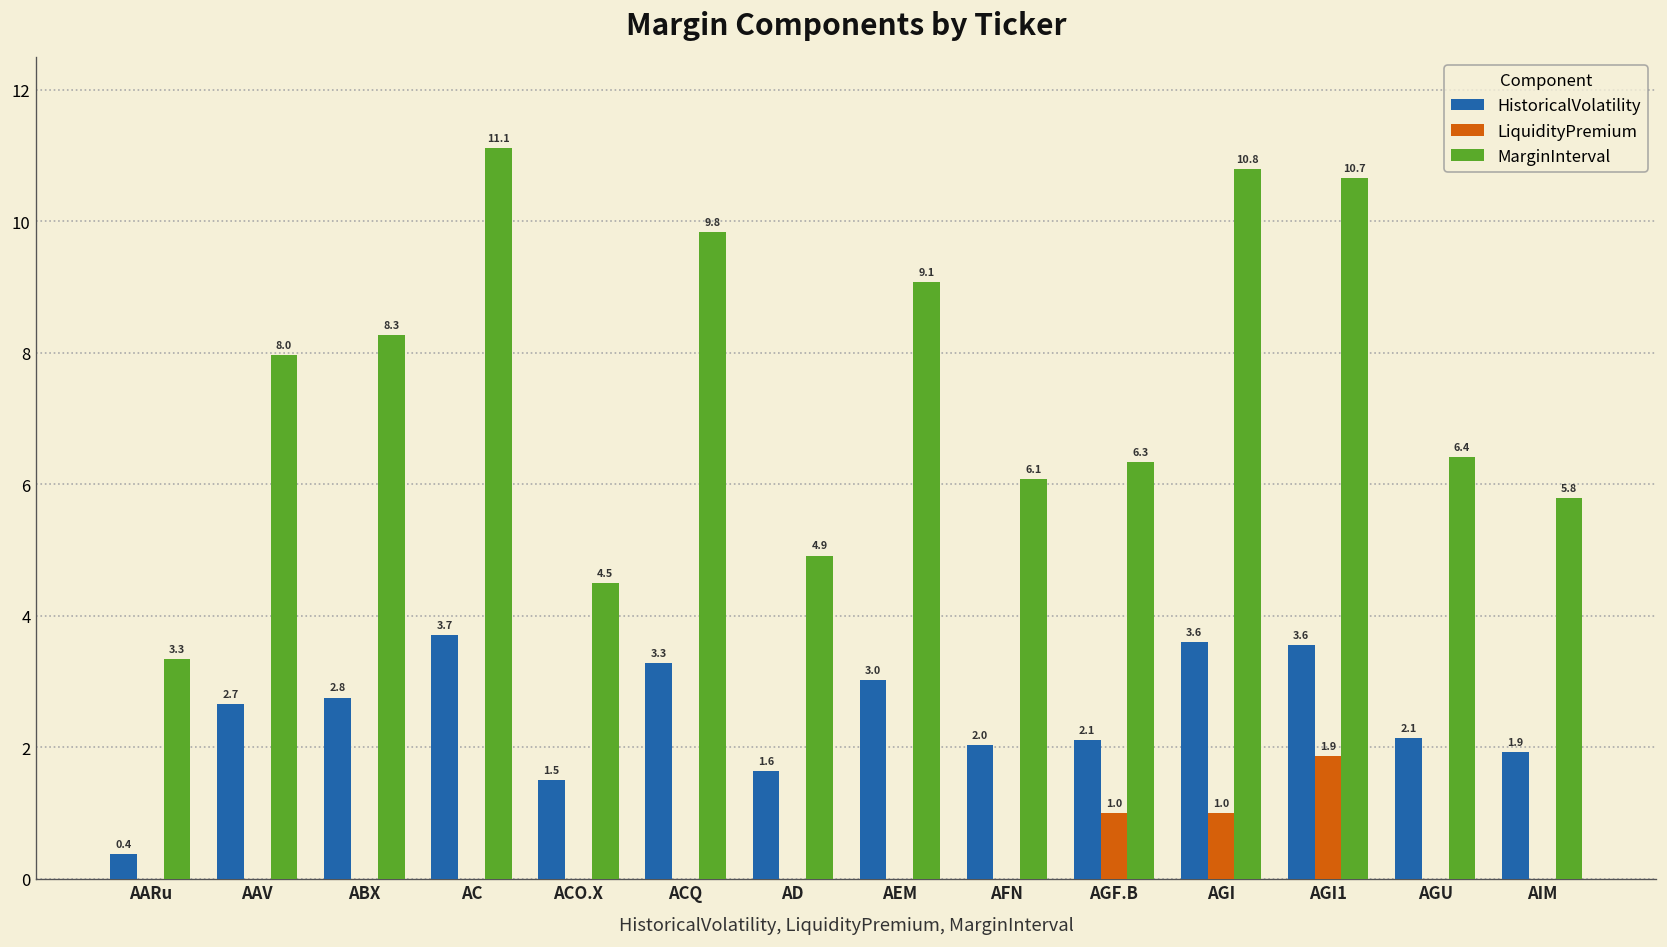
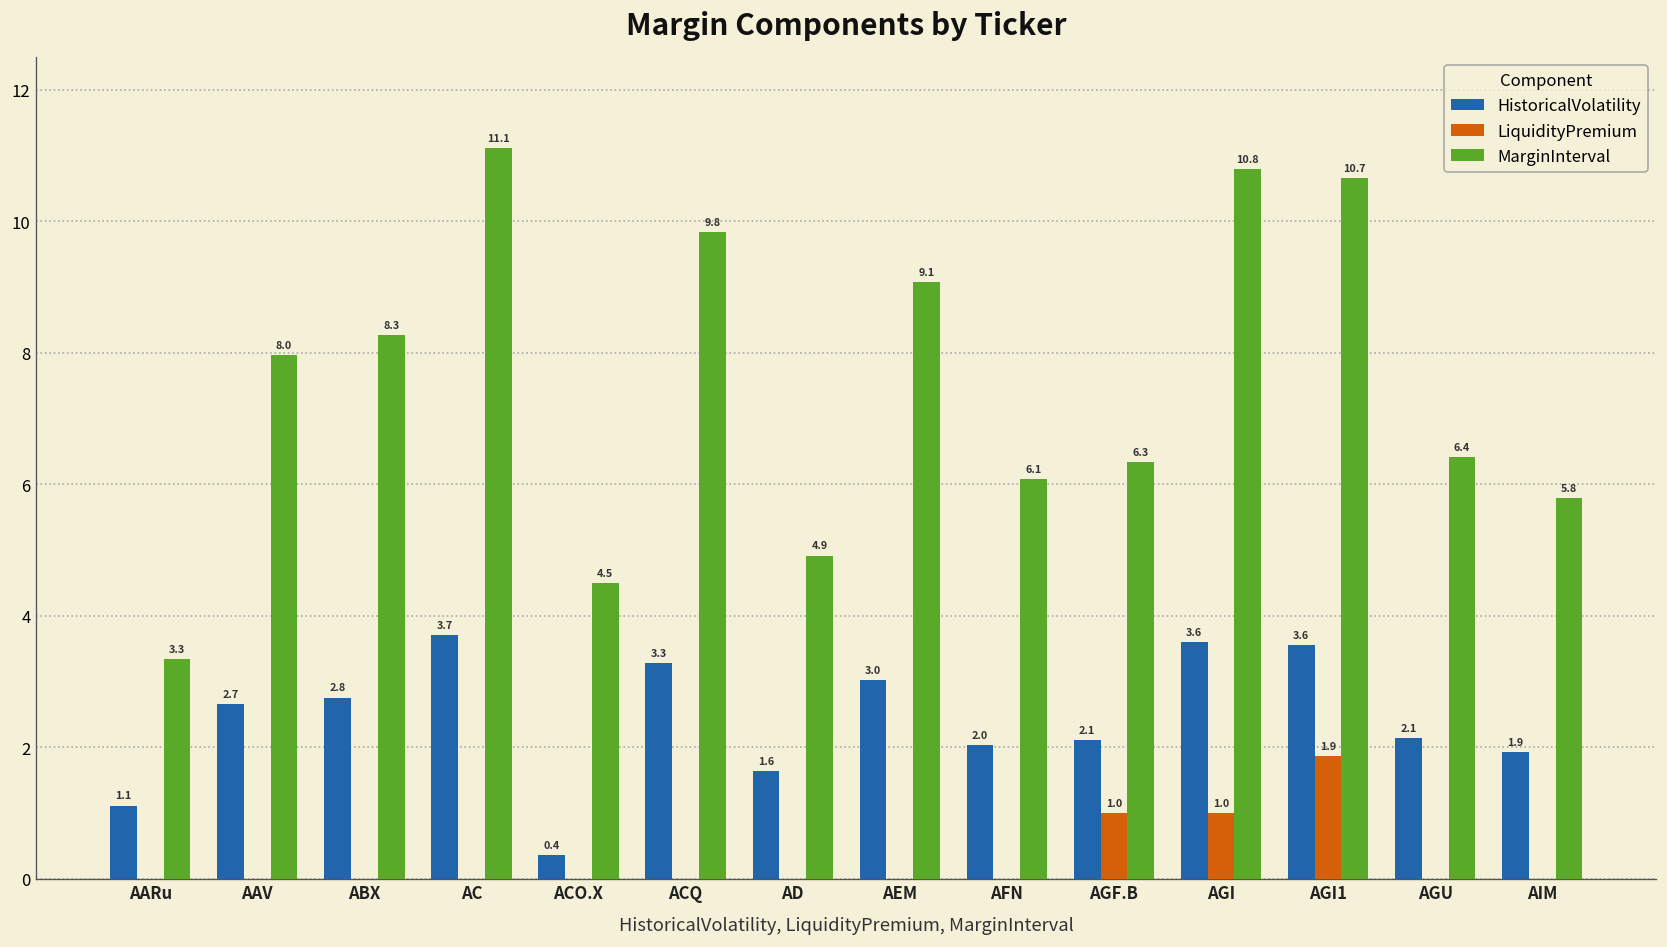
  {
    "HistoricalVolatility": {
-     "AARu": 0.4,
+     "AARu": 1.1,
      "AAV": 2.7,
      "ABX": 2.8,
      "AC": 3.7,
-     "ACO.X": 1.5,
+     "ACO.X": 0.4,
      "ACQ": 3.3,
      "AD": 1.6,
      "AEM": 3.0,
      "AFN": 2.0,
      "AGF.B": 2.1,
      "AGI": 3.6,
      "AGI1": 3.6,
      "AGU": 2.1,
      "AIM": 1.9
    },
    "LiquidityPremium": {
      "AGF.B": 1.0,
      "AGI": 1.0,
      "AGI1": 1.9
    },
    "MarginInterval": {
      "AARu": 3.3,
      "AAV": 8.0,
      "ABX": 8.3,
      "AC": 11.1,
      "ACO.X": 4.5,
      "ACQ": 9.8,
      "AD": 4.9,
      "AEM": 9.1,
      "AFN": 6.1,
      "AGF.B": 6.3,
      "AGI": 10.8,
      "AGI1": 10.7,
      "AGU": 6.4,
      "AIM": 5.8
    }
  }
